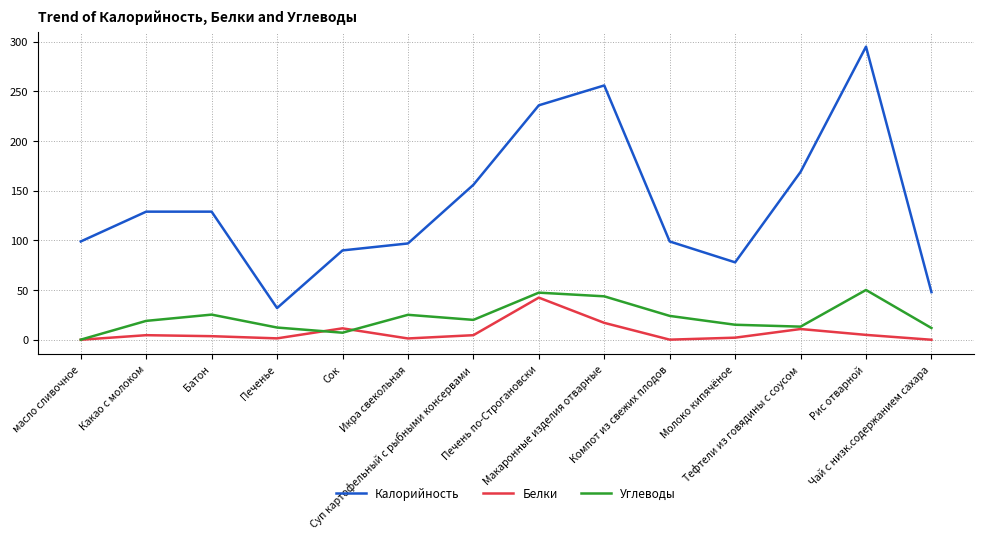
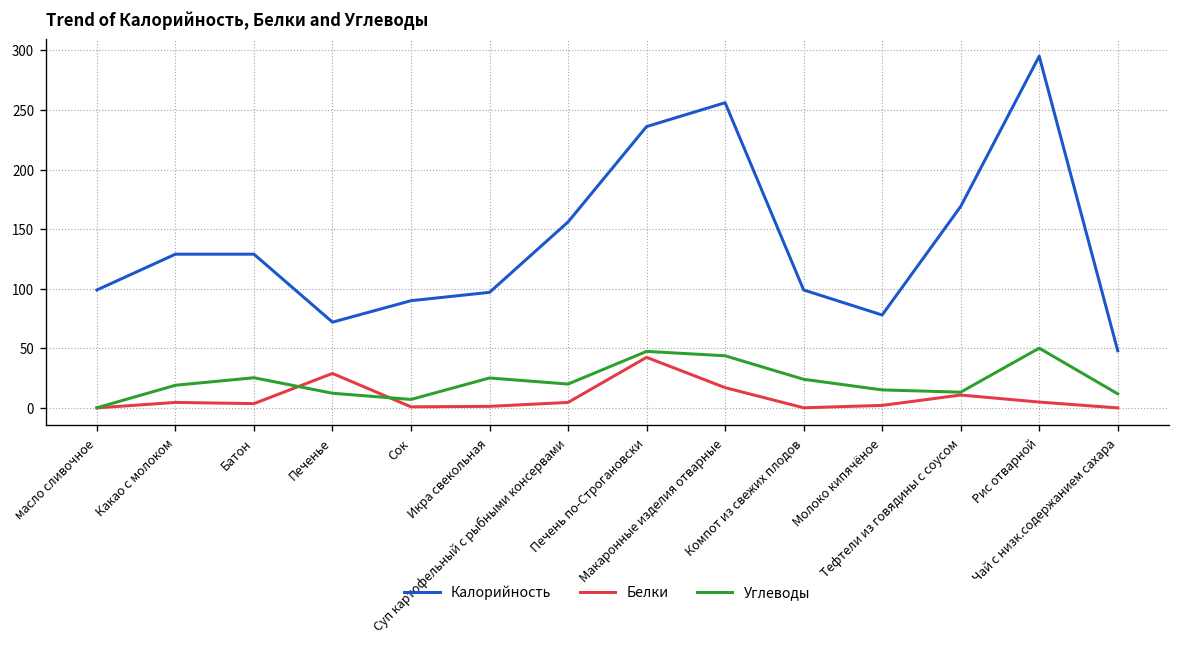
  {
    "Калорийность": {
      "масло сливочное": 100,
      "Какао с молоком": 130,
      "Батон": 130,
-     "Печенье": 30,
+     "Печенье": 70,
      "Сок": 90,
      "Икра свекольная": 100,
      "Суп картофельный с рыбными консервами": 160,
      "Печень по-Строгановски": 240,
      "Макаронные изделия отварные": 260,
      "Компот из свежих плодов": 100,
      "Молоко кипячёное": 80,
      "Тефтели из говядины с соусом": 170,
      "Рис отварной": 300,
      "Чай с низк.содержанием сахара": 50
    },
    "Белки": {
      "Какао с молоком": 0,
      "Батон": 0,
-     "Печенье": 0,
-     "Сок": 10,
+     "Печенье": 30,
+     "Сок": 0,
      "Икра свекольная": 0,
      "Суп картофельный с рыбными консервами": 0,
      "Печень по-Строгановски": 40,
      "Макаронные изделия отварные": 20,
      "Компот из свежих плодов": 0,
      "Молоко кипячёное": 0,
      "Рис отварной": 10,
      "Чай с низк.содержанием сахара": 0
    },
    "Углеводы": {
      "Какао с молоком": 20,
      "Батон": 30,
      "Печенье": 10,
      "Сок": 10,
      "Икра свекольная": 30,
      "Суп картофельный с рыбными консервами": 20,
      "Печень по-Строгановски": 50,
      "Макаронные изделия отварные": 40,
      "Компот из свежих плодов": 20,
      "Молоко кипячёное": 20,
      "Рис отварной": 50,
      "Чай с низк.содержанием сахара": 10
    }
  }
